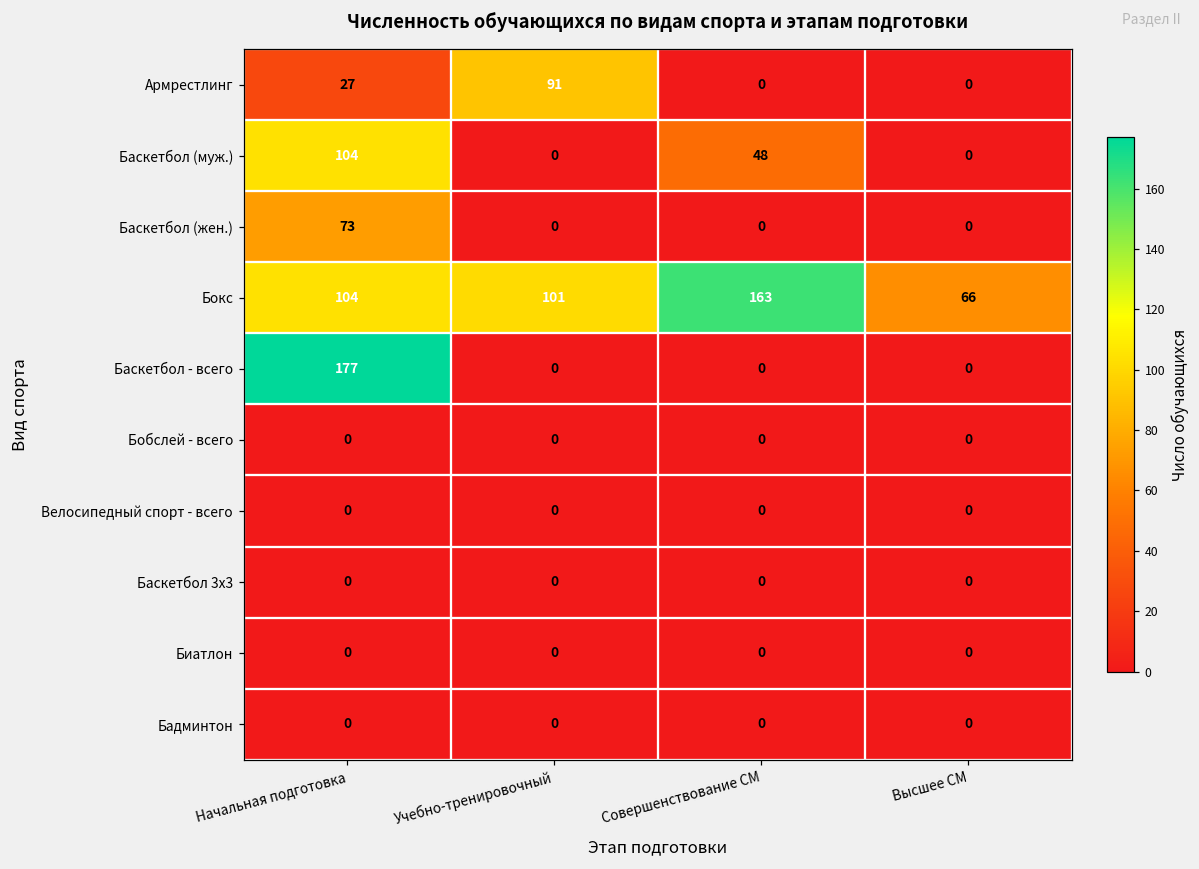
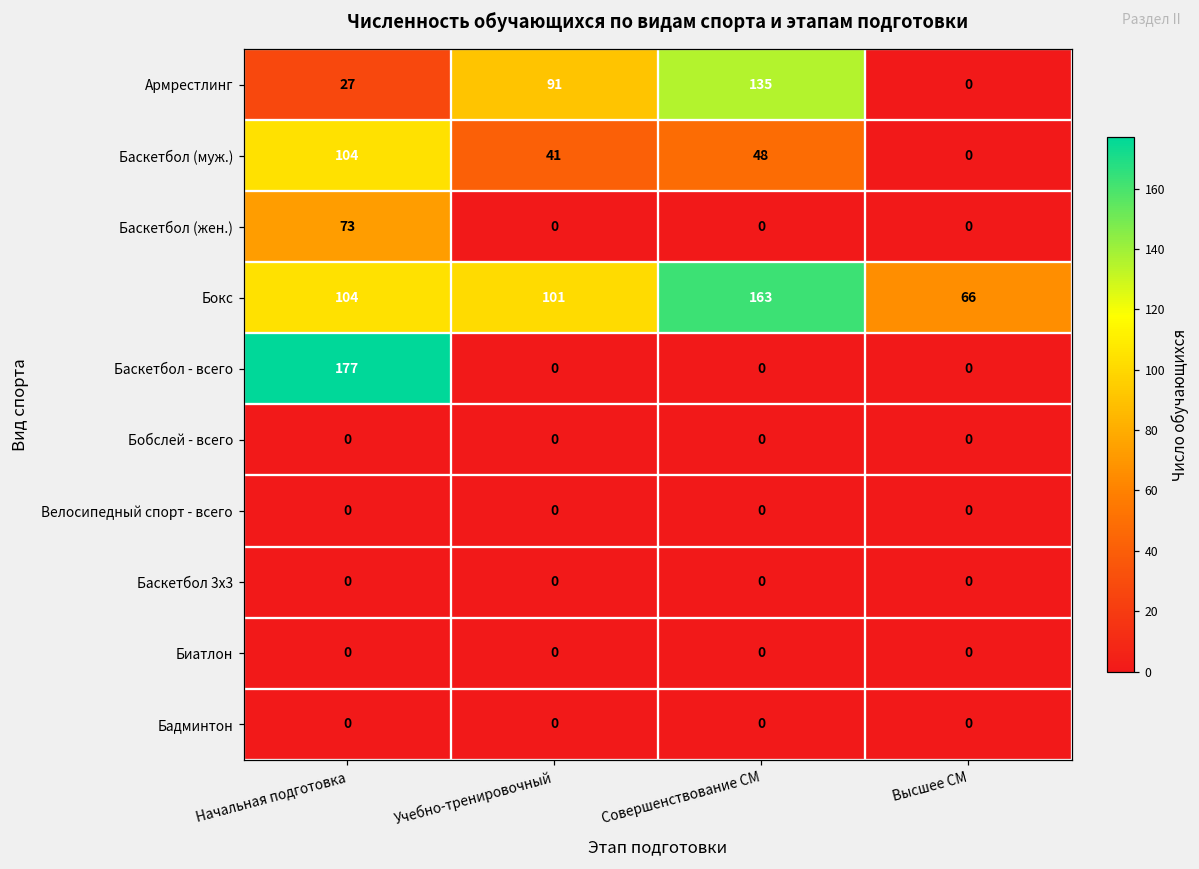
  {
    "Армрестлинг": {
      "Начальная подготовка": 27,
      "Учебно-тренировочный": 91,
-     "Совершенствование СМ": 0,
+     "Совершенствование СМ": 135,
      "Высшее СМ": 0
    },
    "Баскетбол (муж.)": {
      "Начальная подготовка": 104,
-     "Учебно-тренировочный": 0,
+     "Учебно-тренировочный": 41,
      "Совершенствование СМ": 48,
      "Высшее СМ": 0
    },
    "Баскетбол (жен.)": {
      "Начальная подготовка": 73,
      "Учебно-тренировочный": 0,
      "Совершенствование СМ": 0,
      "Высшее СМ": 0
    },
    "Бокс": {
      "Начальная подготовка": 104,
      "Учебно-тренировочный": 101,
      "Совершенствование СМ": 163,
      "Высшее СМ": 66
    },
    "Баскетбол - всего": {
      "Начальная подготовка": 177,
      "Учебно-тренировочный": 0,
      "Совершенствование СМ": 0,
      "Высшее СМ": 0
    },
    "Бобслей - всего": {
      "Начальная подготовка": 0,
      "Учебно-тренировочный": 0,
      "Совершенствование СМ": 0,
      "Высшее СМ": 0
    },
    "Велосипедный спорт - всего": {
      "Начальная подготовка": 0,
      "Учебно-тренировочный": 0,
      "Совершенствование СМ": 0,
      "Высшее СМ": 0
    },
    "Баскетбол 3х3": {
      "Начальная подготовка": 0,
      "Учебно-тренировочный": 0,
      "Совершенствование СМ": 0,
      "Высшее СМ": 0
    },
    "Биатлон": {
      "Начальная подготовка": 0,
      "Учебно-тренировочный": 0,
      "Совершенствование СМ": 0,
      "Высшее СМ": 0
    },
    "Бадминтон": {
      "Начальная подготовка": 0,
      "Учебно-тренировочный": 0,
      "Совершенствование СМ": 0,
      "Высшее СМ": 0
    }
  }
